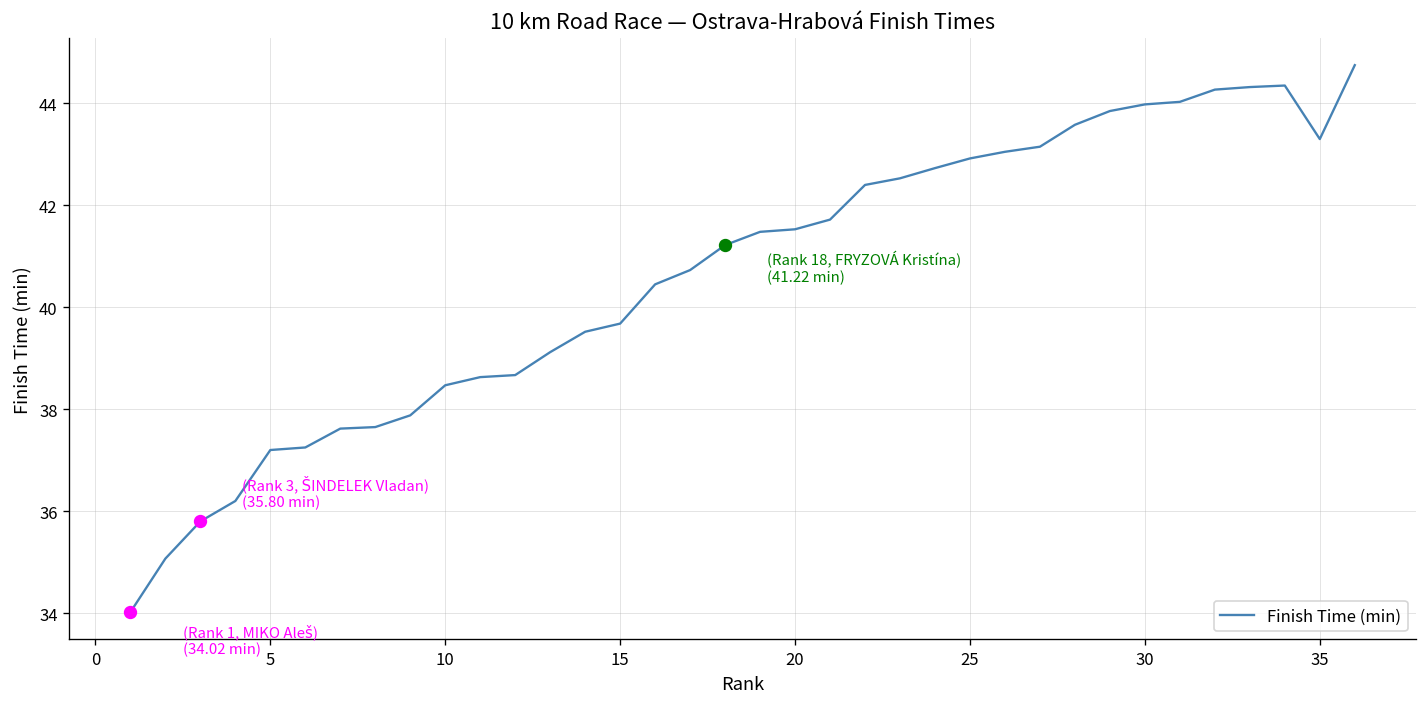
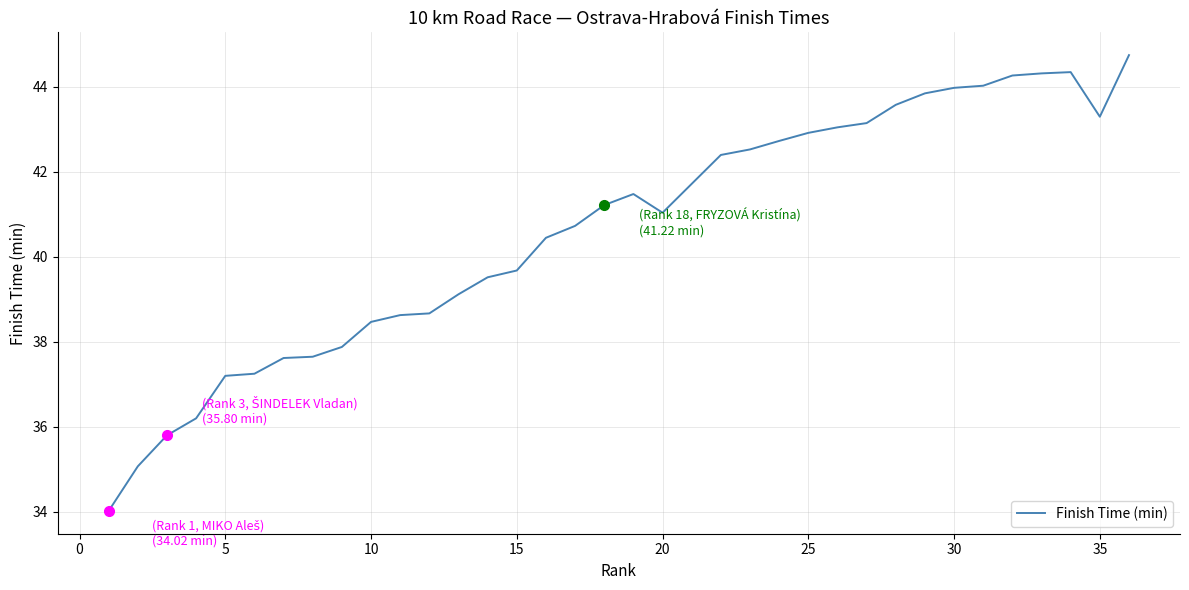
  {
    "Finish Time (min)": {
      "5": 37.2,
      "10": 38.5,
      "15": 39.7,
-     "20": 41.5,
+     "20": 41.0,
      "25": 42.9,
      "30": 44.0,
      "35": 43.3
    }
  }
